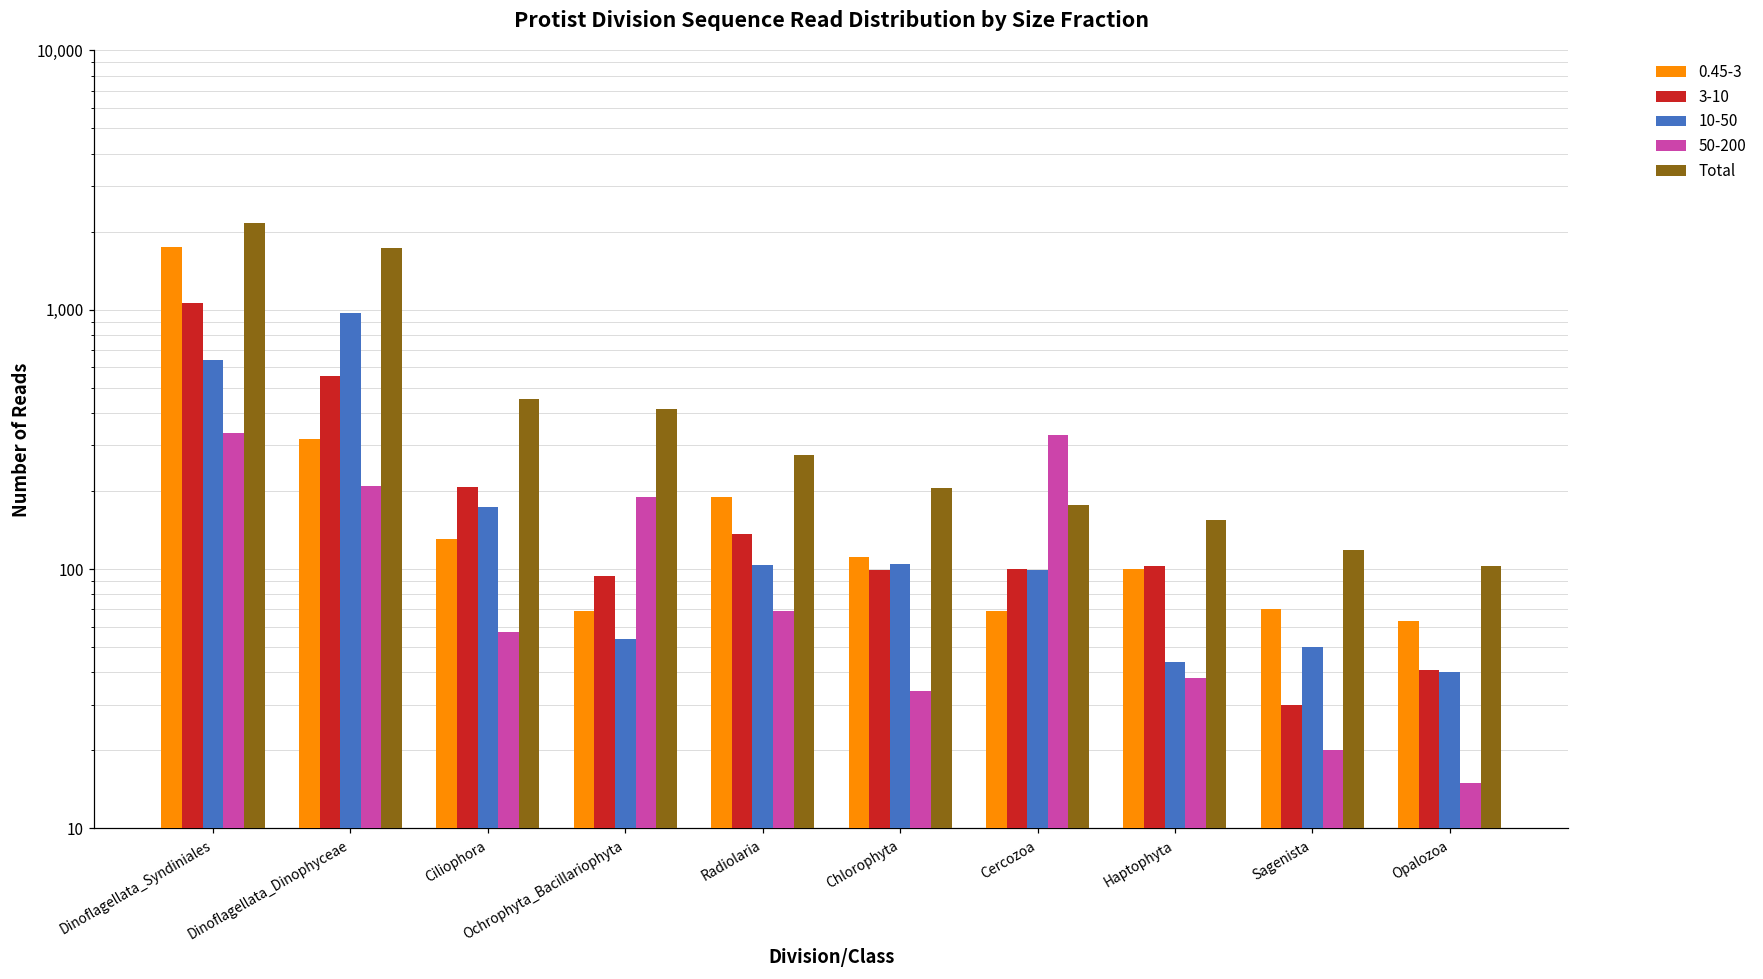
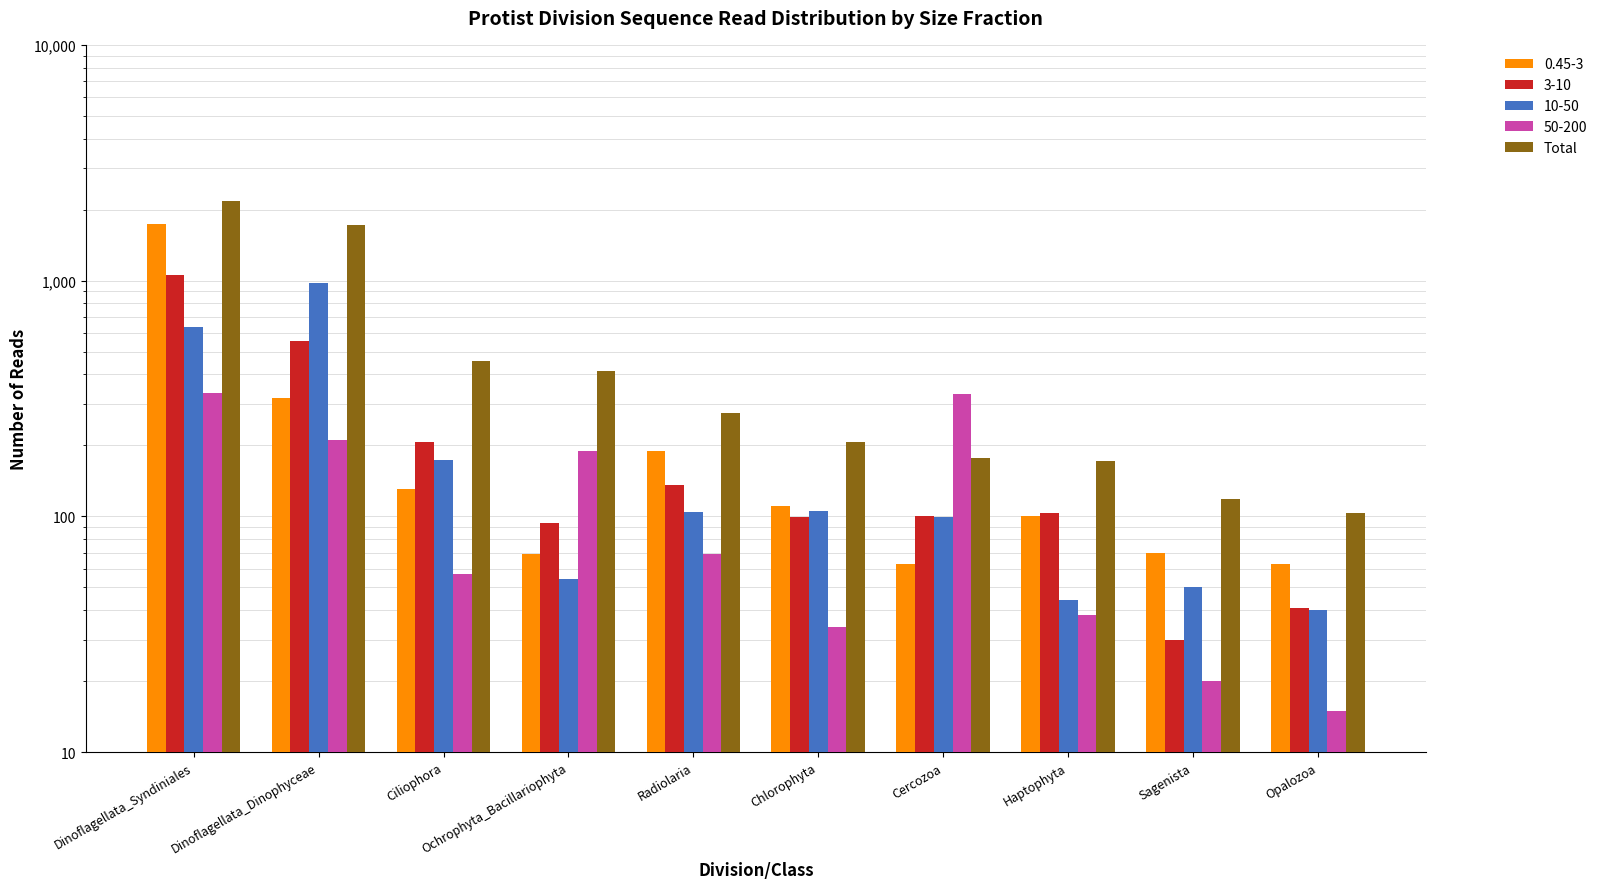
  {
    "0.45-3": {
      "Dinoflagellata_Syndiniales": "1,700",
      "Dinoflagellata_Dinophyceae": "320",
      "Ciliophora": "130",
      "Ochrophyta_Bacillariophyta": "69",
      "Radiolaria": "190",
      "Chlorophyta": "110",
-     "Cercozoa": "69",
+     "Cercozoa": "63",
      "Haptophyta": "100",
      "Sagenista": "70",
      "Opalozoa": "63"
    },
    "3-10": {
      "Dinoflagellata_Syndiniales": "1,100",
      "Dinoflagellata_Dinophyceae": "550",
      "Ciliophora": "210",
      "Ochrophyta_Bacillariophyta": "94",
      "Radiolaria": "140",
      "Chlorophyta": "99",
      "Cercozoa": "100",
      "Haptophyta": "100",
      "Sagenista": "30",
      "Opalozoa": "41"
    },
    "10-50": {
      "Dinoflagellata_Syndiniales": "640",
      "Dinoflagellata_Dinophyceae": "980",
      "Ciliophora": "170",
      "Ochrophyta_Bacillariophyta": "54",
      "Radiolaria": "100",
      "Chlorophyta": "110",
      "Cercozoa": "99",
      "Haptophyta": "44",
      "Sagenista": "50",
      "Opalozoa": "40"
    },
    "50-200": {
      "Dinoflagellata_Syndiniales": "340",
      "Dinoflagellata_Dinophyceae": "210",
      "Ciliophora": "57",
      "Ochrophyta_Bacillariophyta": "190",
      "Radiolaria": "69",
      "Chlorophyta": "34",
      "Cercozoa": "330",
      "Haptophyta": "38",
      "Sagenista": "20",
      "Opalozoa": "15"
    },
    "Total": {
      "Dinoflagellata_Syndiniales": "2,200",
      "Dinoflagellata_Dinophyceae": "1,700",
      "Ciliophora": "450",
      "Ochrophyta_Bacillariophyta": "420",
      "Radiolaria": "280",
      "Chlorophyta": "210",
      "Cercozoa": "180",
-     "Haptophyta": "160",
+     "Haptophyta": "170",
      "Sagenista": "120",
      "Opalozoa": "100"
    }
  }
